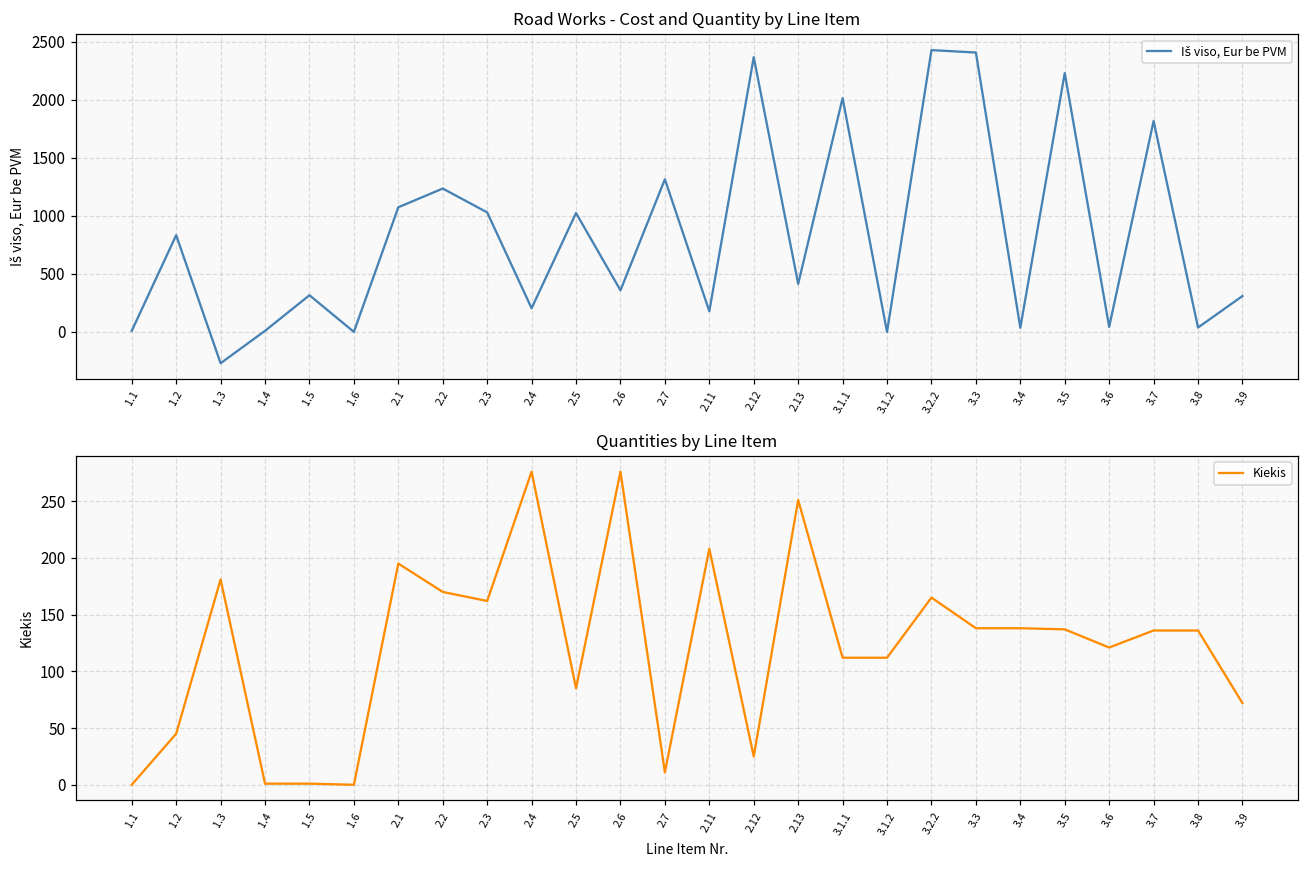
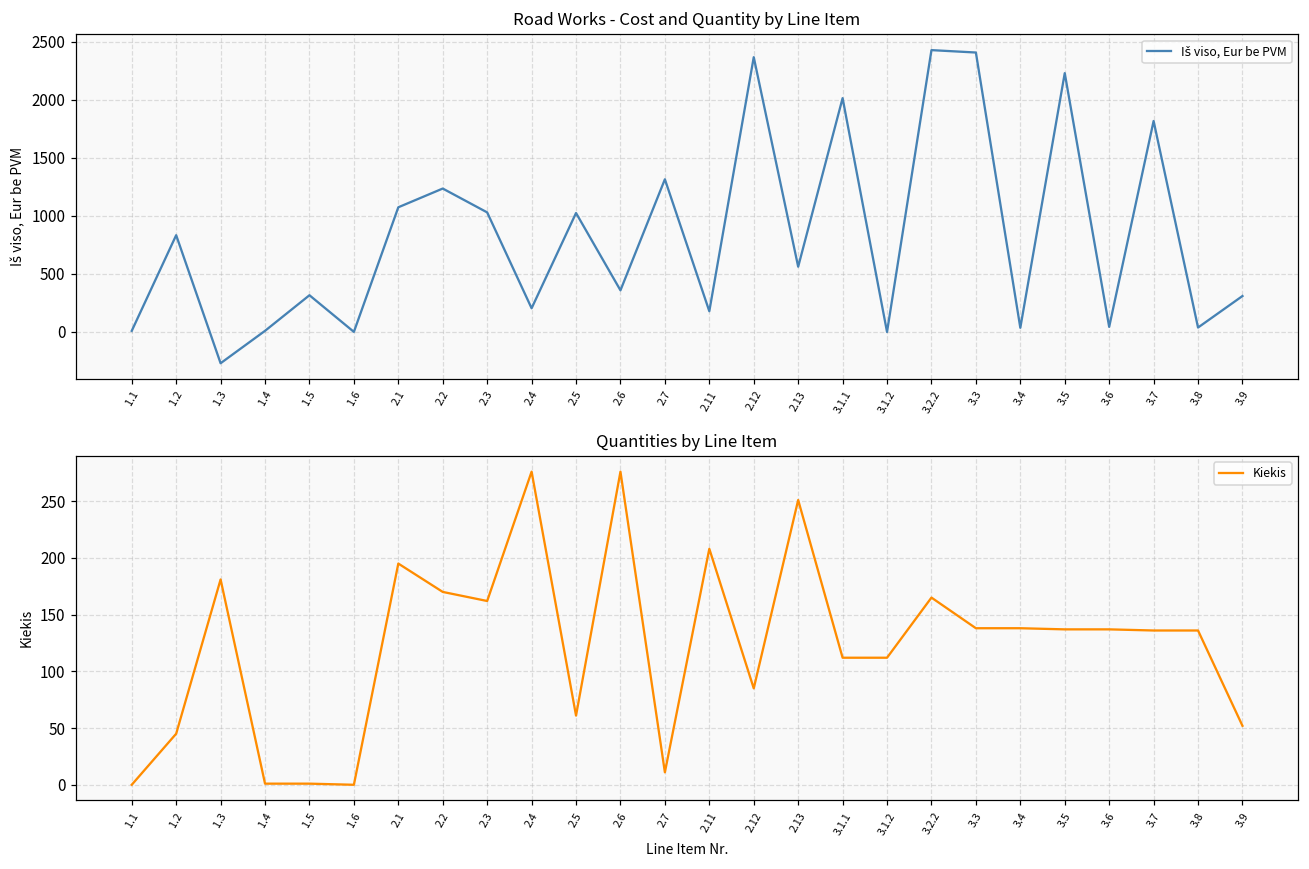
  {
    "Road Works - Cost and Quantity by Line Item": {
      "1.1": 10,
      "1.2": 830,
      "1.3": -270,
      "1.4": 10,
      "1.5": 320,
      "1.6": 0,
      "2.1": 1070,
      "2.2": 1240,
      "2.3": 1030,
      "2.4": 200,
      "2.5": 1030,
      "2.6": 360,
      "2.7": 1320,
      "2.11": 180,
      "2.12": 2370,
-     "2.13": 410,
+     "2.13": 560,
      "3.1.1": 2010,
      "3.1.2": 0,
      "3.2.2": 2430,
      "3.3": 2410,
      "3.4": 40,
      "3.5": 2230,
      "3.6": 40,
      "3.7": 1820,
      "3.8": 40,
      "3.9": 310
    },
    "Quantities by Line Item": {
      "1.1": 0,
      "1.2": 45,
      "1.3": 181,
      "1.4": 1,
      "1.5": 1,
      "1.6": 0,
      "2.1": 195,
      "2.2": 170,
      "2.3": 162,
      "2.4": 276,
-     "2.5": 85,
+     "2.5": 61,
      "2.6": 276,
      "2.7": 11,
      "2.11": 208,
-     "2.12": 25,
+     "2.12": 85,
      "2.13": 251,
      "3.1.1": 112,
      "3.1.2": 112,
      "3.2.2": 165,
      "3.3": 138,
      "3.4": 138,
      "3.5": 137,
-     "3.6": 121,
+     "3.6": 137,
      "3.7": 136,
      "3.8": 136,
-     "3.9": 72
+     "3.9": 52
    }
  }
